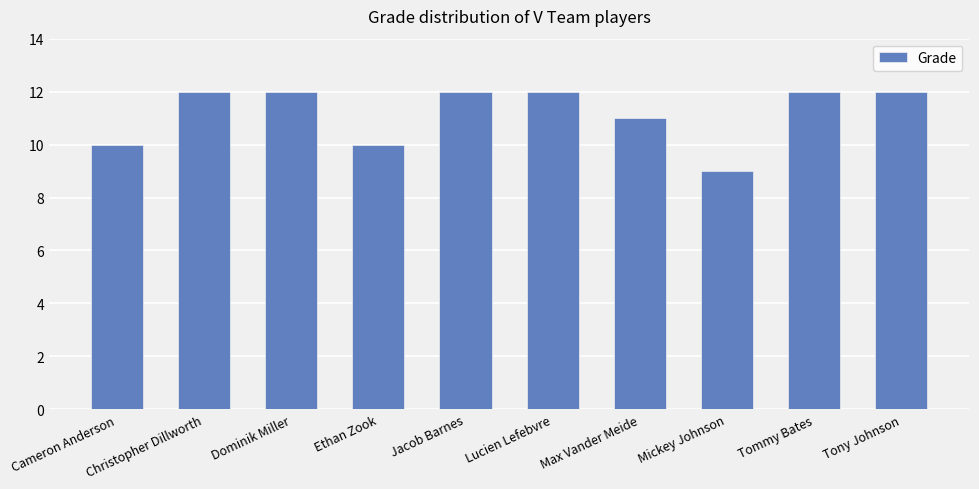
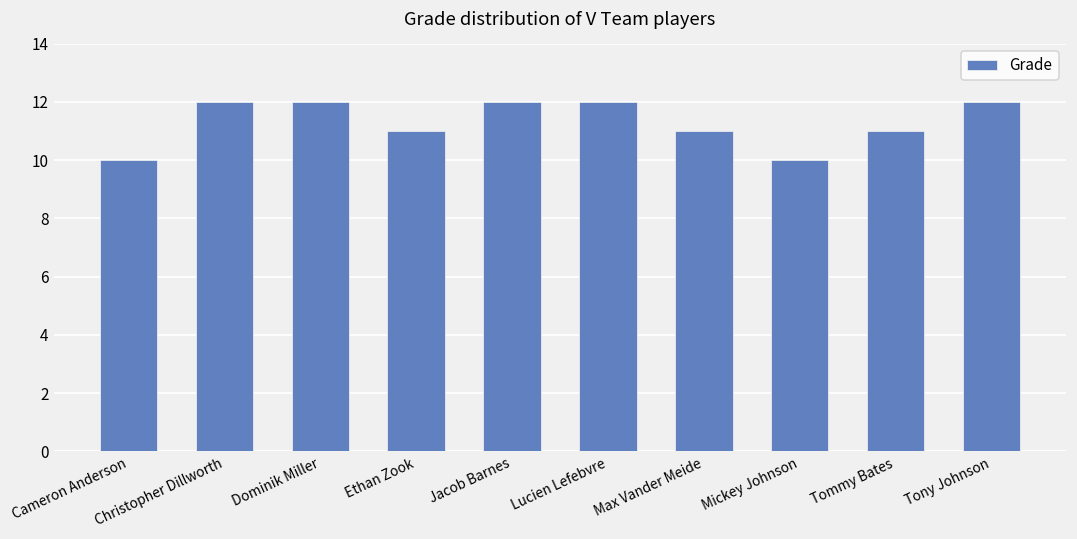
  {
    "Cameron Anderson": 10,
    "Christopher Dillworth": 12,
    "Dominik Miller": 12,
-   "Ethan Zook": 10,
+   "Ethan Zook": 11,
    "Jacob Barnes": 12,
    "Lucien Lefebvre": 12,
    "Max Vander Meide": 11,
-   "Mickey Johnson": 9,
-   "Tommy Bates": 12,
+   "Mickey Johnson": 10,
+   "Tommy Bates": 11,
    "Tony Johnson": 12
  }
